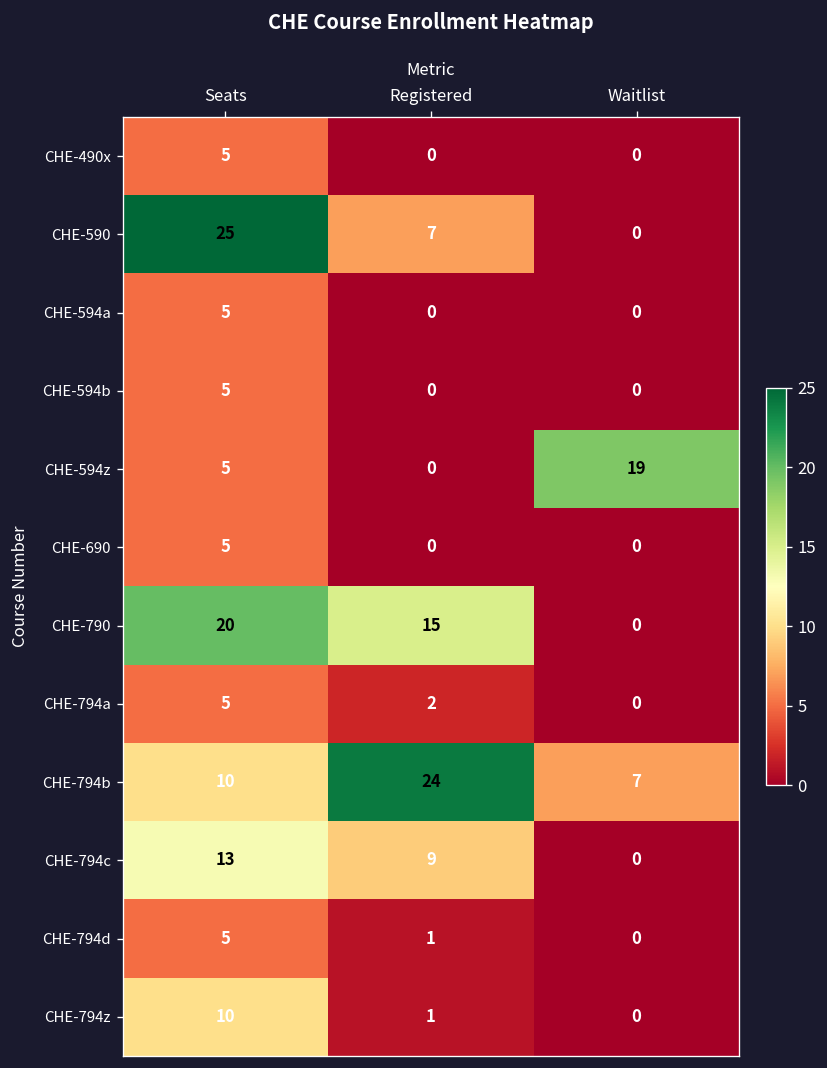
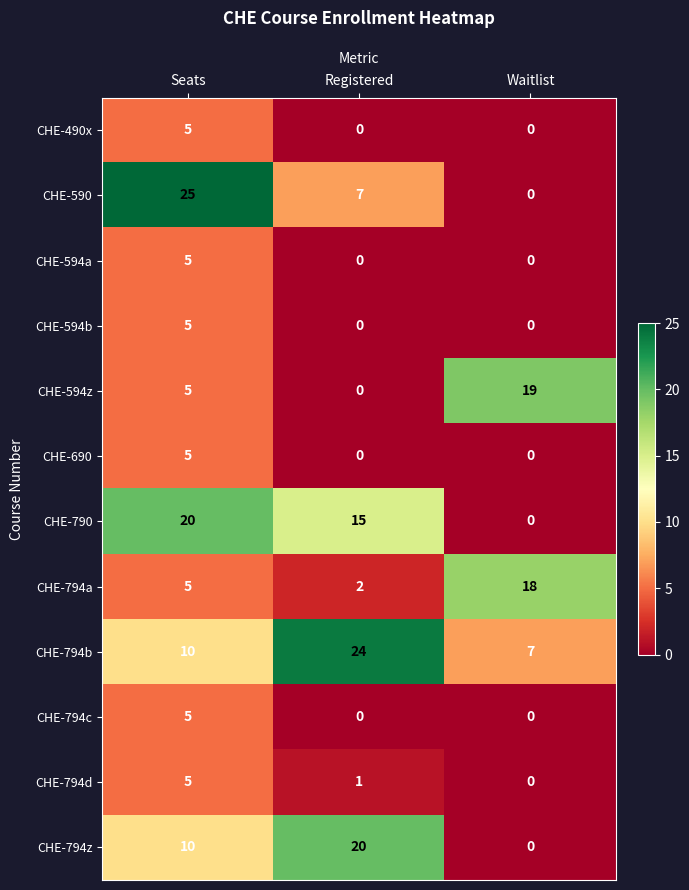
  {
    "CHE-490x": {
      "Seats": 5,
      "Registered": 0,
      "Waitlist": 0
    },
    "CHE-590": {
      "Seats": 25,
      "Registered": 7,
      "Waitlist": 0
    },
    "CHE-594a": {
      "Seats": 5,
      "Registered": 0,
      "Waitlist": 0
    },
    "CHE-594b": {
      "Seats": 5,
      "Registered": 0,
      "Waitlist": 0
    },
    "CHE-594z": {
      "Seats": 5,
      "Registered": 0,
      "Waitlist": 19
    },
    "CHE-690": {
      "Seats": 5,
      "Registered": 0,
      "Waitlist": 0
    },
    "CHE-790": {
      "Seats": 20,
      "Registered": 15,
      "Waitlist": 0
    },
    "CHE-794a": {
      "Seats": 5,
      "Registered": 2,
-     "Waitlist": 0
+     "Waitlist": 18
    },
    "CHE-794b": {
      "Seats": 10,
      "Registered": 24,
      "Waitlist": 7
    },
    "CHE-794c": {
-     "Seats": 13,
-     "Registered": 9,
+     "Seats": 5,
+     "Registered": 0,
      "Waitlist": 0
    },
    "CHE-794d": {
      "Seats": 5,
      "Registered": 1,
      "Waitlist": 0
    },
    "CHE-794z": {
      "Seats": 10,
-     "Registered": 1,
+     "Registered": 20,
      "Waitlist": 0
    }
  }
